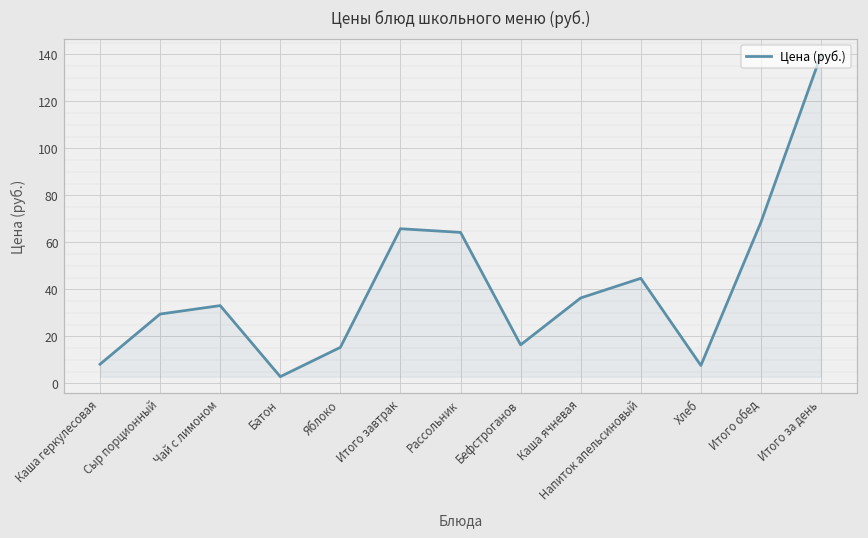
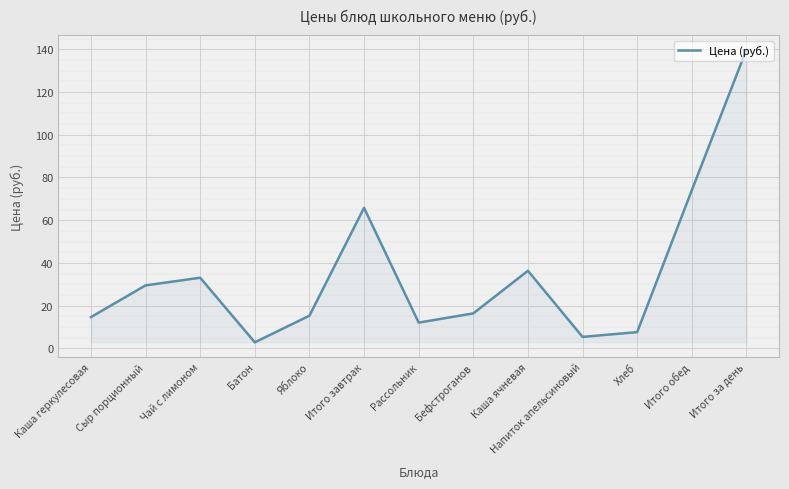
  {
-   "Каша геркулесовая": 8,
+   "Каша геркулесовая": 15,
    "Сыр порционный": 30,
    "Чай с лимоном": 33,
    "Батон": 3,
    "Яблоко": 15,
    "Итого завтрак": 66,
-   "Рассольник": 64,
+   "Рассольник": 12,
    "Бефстроганов": 16,
    "Каша ячневая": 36,
-   "Напиток апельсиновый": 45,
+   "Напиток апельсиновый": 5,
    "Хлеб": 8,
-   "Итого обед": 69
+   "Итого обед": 74
  }
